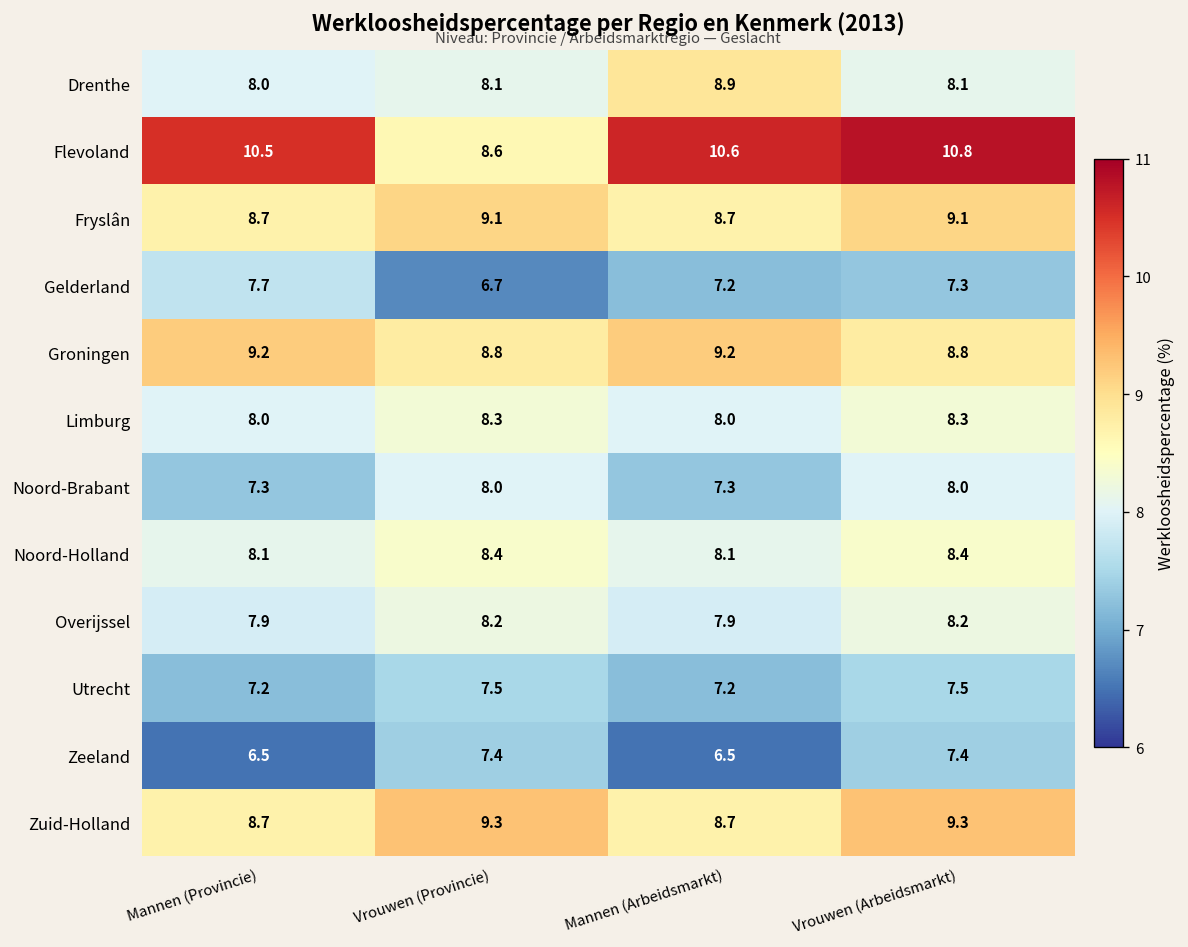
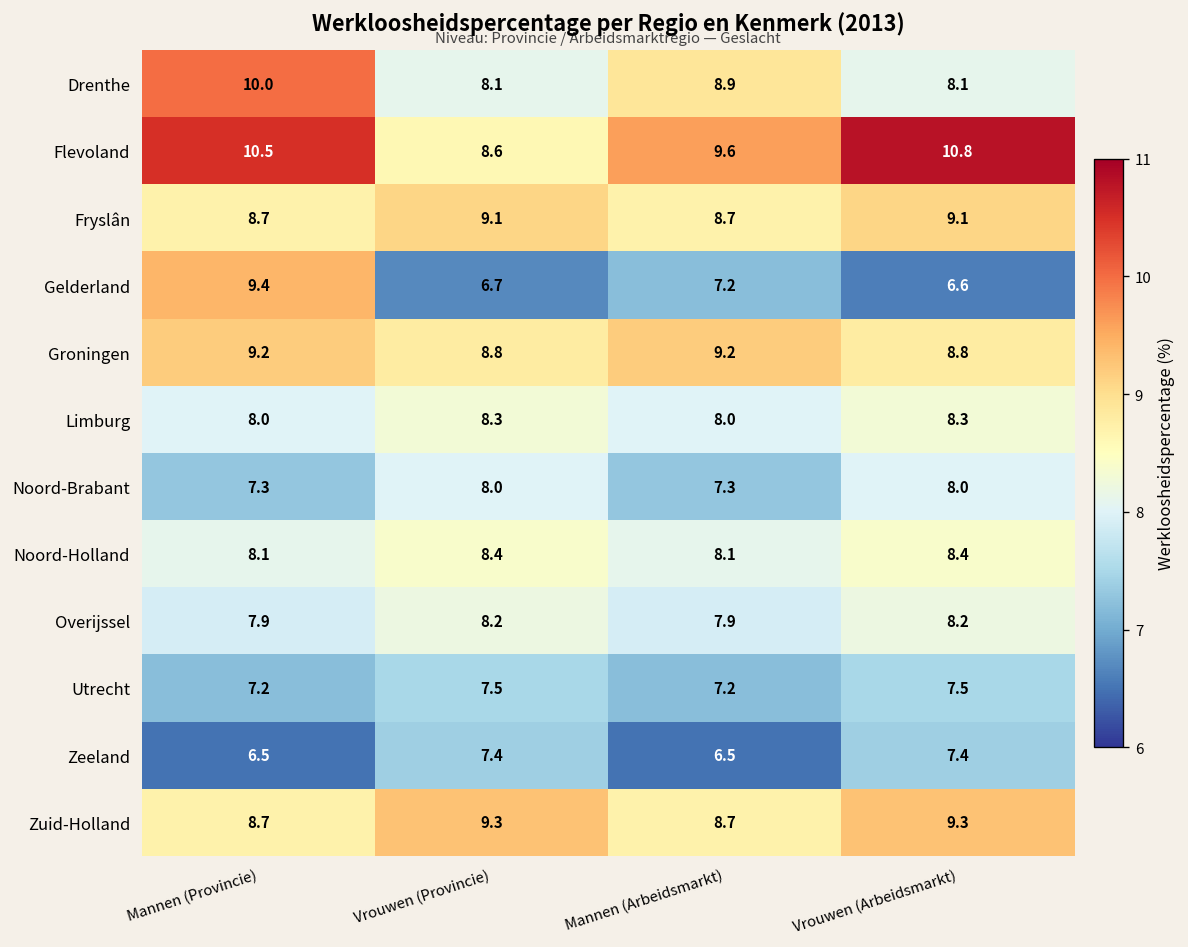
  {
    "Drenthe": {
-     "Mannen (Provincie)": 8.0,
+     "Mannen (Provincie)": 10.0,
      "Vrouwen (Provincie)": 8.1,
      "Mannen (Arbeidsmarkt)": 8.9,
      "Vrouwen (Arbeidsmarkt)": 8.1
    },
    "Flevoland": {
      "Mannen (Provincie)": 10.5,
      "Vrouwen (Provincie)": 8.6,
-     "Mannen (Arbeidsmarkt)": 10.6,
+     "Mannen (Arbeidsmarkt)": 9.6,
      "Vrouwen (Arbeidsmarkt)": 10.8
    },
    "Fryslân": {
      "Mannen (Provincie)": 8.7,
      "Vrouwen (Provincie)": 9.1,
      "Mannen (Arbeidsmarkt)": 8.7,
      "Vrouwen (Arbeidsmarkt)": 9.1
    },
    "Gelderland": {
-     "Mannen (Provincie)": 7.7,
+     "Mannen (Provincie)": 9.4,
      "Vrouwen (Provincie)": 6.7,
      "Mannen (Arbeidsmarkt)": 7.2,
-     "Vrouwen (Arbeidsmarkt)": 7.3
+     "Vrouwen (Arbeidsmarkt)": 6.6
    },
    "Groningen": {
      "Mannen (Provincie)": 9.2,
      "Vrouwen (Provincie)": 8.8,
      "Mannen (Arbeidsmarkt)": 9.2,
      "Vrouwen (Arbeidsmarkt)": 8.8
    },
    "Limburg": {
      "Mannen (Provincie)": 8.0,
      "Vrouwen (Provincie)": 8.3,
      "Mannen (Arbeidsmarkt)": 8.0,
      "Vrouwen (Arbeidsmarkt)": 8.3
    },
    "Noord-Brabant": {
      "Mannen (Provincie)": 7.3,
      "Vrouwen (Provincie)": 8.0,
      "Mannen (Arbeidsmarkt)": 7.3,
      "Vrouwen (Arbeidsmarkt)": 8.0
    },
    "Noord-Holland": {
      "Mannen (Provincie)": 8.1,
      "Vrouwen (Provincie)": 8.4,
      "Mannen (Arbeidsmarkt)": 8.1,
      "Vrouwen (Arbeidsmarkt)": 8.4
    },
    "Overijssel": {
      "Mannen (Provincie)": 7.9,
      "Vrouwen (Provincie)": 8.2,
      "Mannen (Arbeidsmarkt)": 7.9,
      "Vrouwen (Arbeidsmarkt)": 8.2
    },
    "Utrecht": {
      "Mannen (Provincie)": 7.2,
      "Vrouwen (Provincie)": 7.5,
      "Mannen (Arbeidsmarkt)": 7.2,
      "Vrouwen (Arbeidsmarkt)": 7.5
    },
    "Zeeland": {
      "Mannen (Provincie)": 6.5,
      "Vrouwen (Provincie)": 7.4,
      "Mannen (Arbeidsmarkt)": 6.5,
      "Vrouwen (Arbeidsmarkt)": 7.4
    },
    "Zuid-Holland": {
      "Mannen (Provincie)": 8.7,
      "Vrouwen (Provincie)": 9.3,
      "Mannen (Arbeidsmarkt)": 8.7,
      "Vrouwen (Arbeidsmarkt)": 9.3
    }
  }
